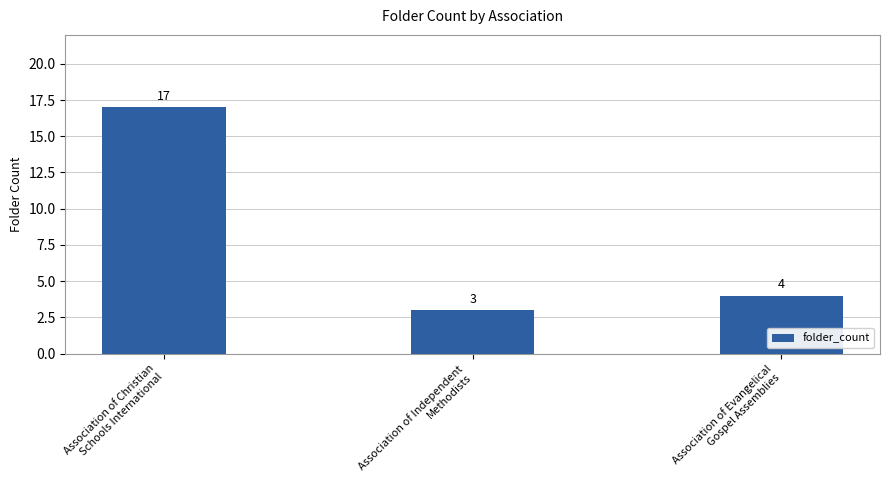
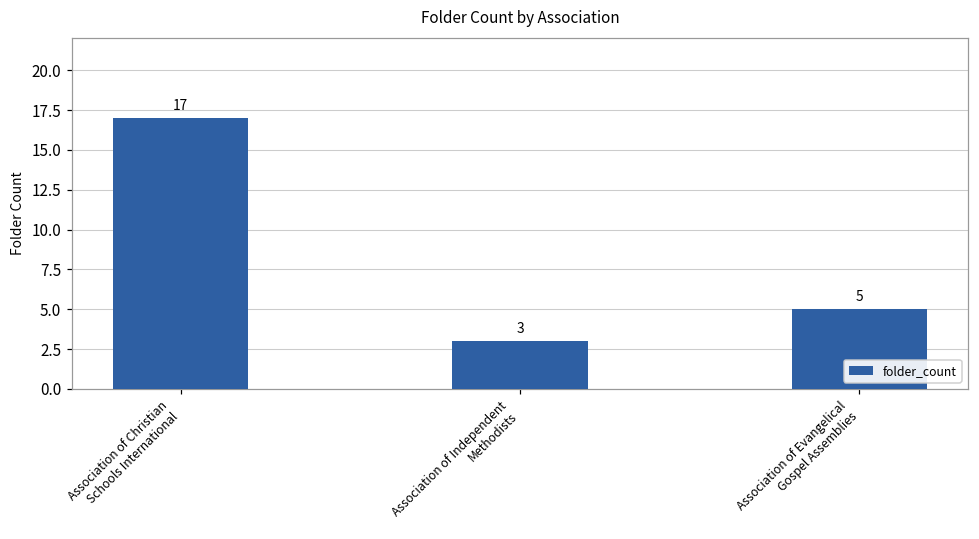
  {
    "Association of Christian Schools International": 17,
    "Association of Independent Methodists": 3,
-   "Association of Evangelical Gospel Assemblies": 4
+   "Association of Evangelical Gospel Assemblies": 5
  }
